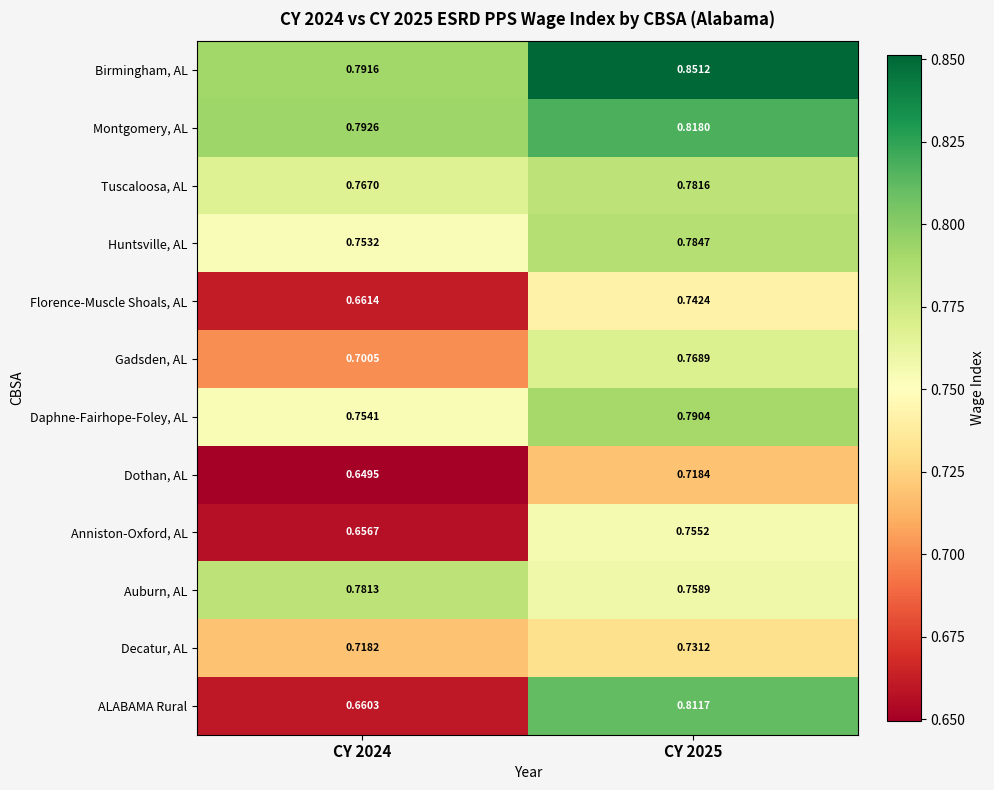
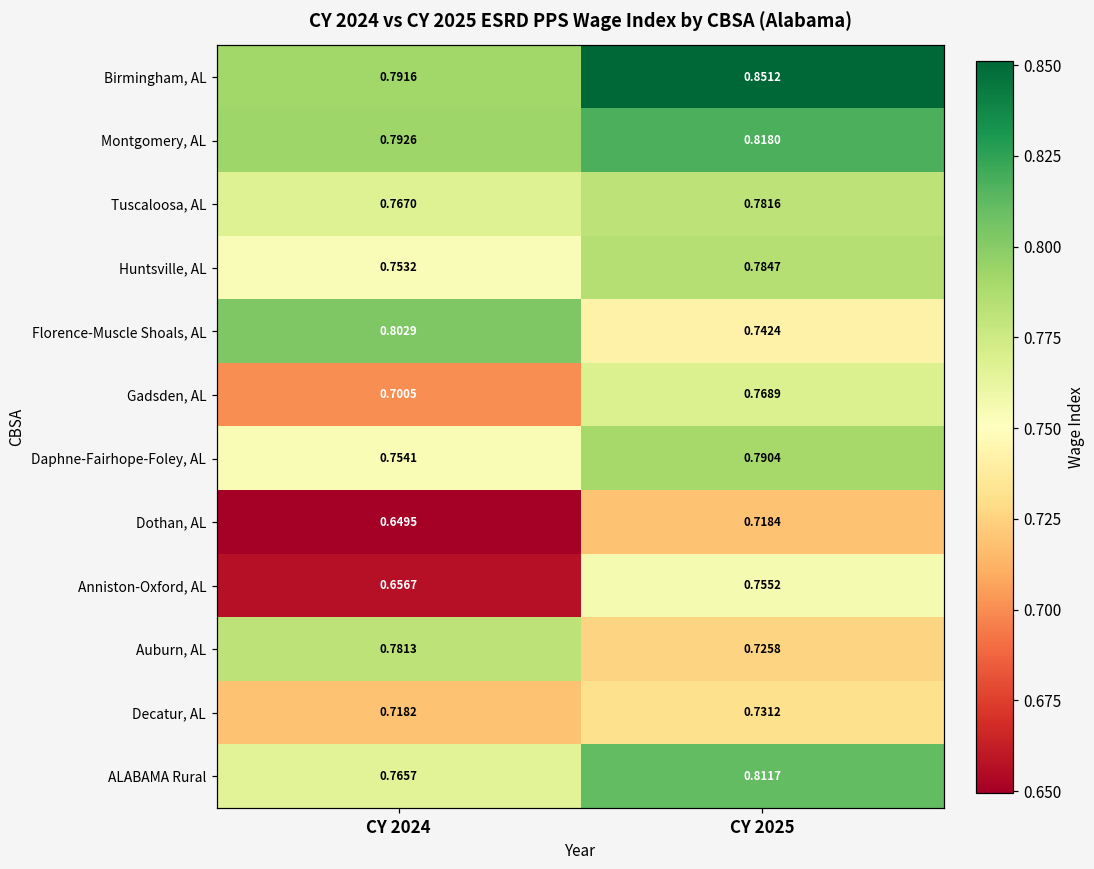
  {
    "Birmingham, AL": {
      "CY 2024": 0.7916,
      "CY 2025": 0.8512
    },
    "Montgomery, AL": {
      "CY 2024": 0.7926,
      "CY 2025": 0.8180
    },
    "Tuscaloosa, AL": {
      "CY 2024": 0.7670,
      "CY 2025": 0.7816
    },
    "Huntsville, AL": {
      "CY 2024": 0.7532,
      "CY 2025": 0.7847
    },
    "Florence-Muscle Shoals, AL": {
-     "CY 2024": 0.6614,
+     "CY 2024": 0.8029,
      "CY 2025": 0.7424
    },
    "Gadsden, AL": {
      "CY 2024": 0.7005,
      "CY 2025": 0.7689
    },
    "Daphne-Fairhope-Foley, AL": {
      "CY 2024": 0.7541,
      "CY 2025": 0.7904
    },
    "Dothan, AL": {
      "CY 2024": 0.6495,
      "CY 2025": 0.7184
    },
    "Anniston-Oxford, AL": {
      "CY 2024": 0.6567,
      "CY 2025": 0.7552
    },
    "Auburn, AL": {
      "CY 2024": 0.7813,
-     "CY 2025": 0.7589
+     "CY 2025": 0.7258
    },
    "Decatur, AL": {
      "CY 2024": 0.7182,
      "CY 2025": 0.7312
    },
    "ALABAMA Rural": {
-     "CY 2024": 0.6603,
+     "CY 2024": 0.7657,
      "CY 2025": 0.8117
    }
  }
